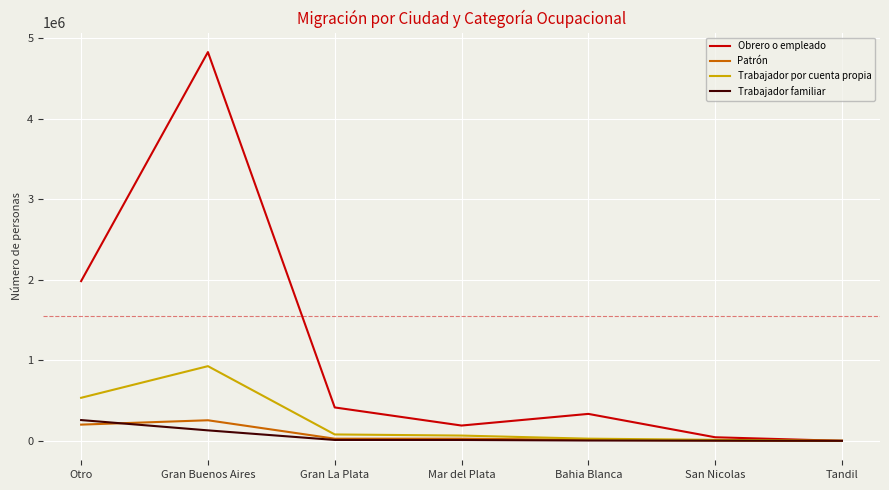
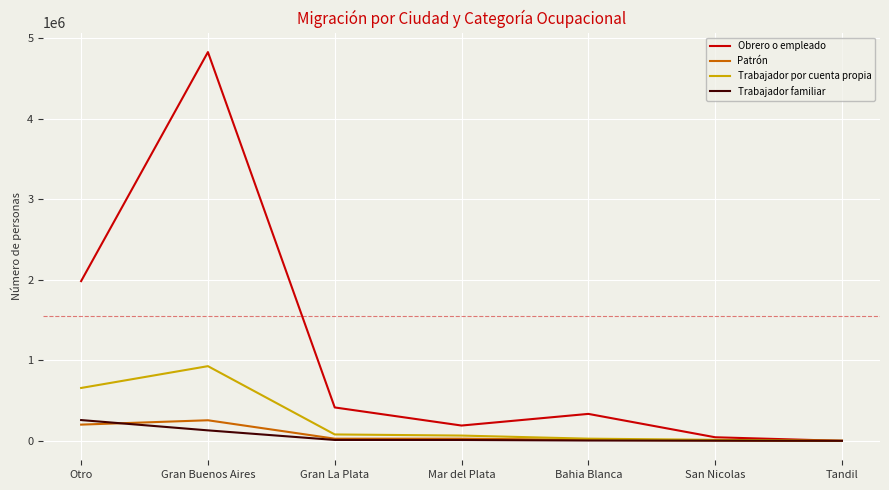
  {
    "Obrero o empleado": {
      "Otro": 2000000,
      "Gran Buenos Aires": 4800000,
      "Gran La Plata": 400000,
      "Mar del Plata": 200000,
      "Bahia Blanca": 300000
    },
    "Patrón": {
      "Otro": 200000,
      "Gran Buenos Aires": 300000
    },
    "Trabajador por cuenta propia": {
-     "Otro": 500000,
+     "Otro": 700000,
      "Gran Buenos Aires": 900000,
      "Gran La Plata": 100000,
      "Mar del Plata": 100000
    },
    "Trabajador familiar": {
      "Otro": 300000,
      "Gran Buenos Aires": 100000
    }
  }
